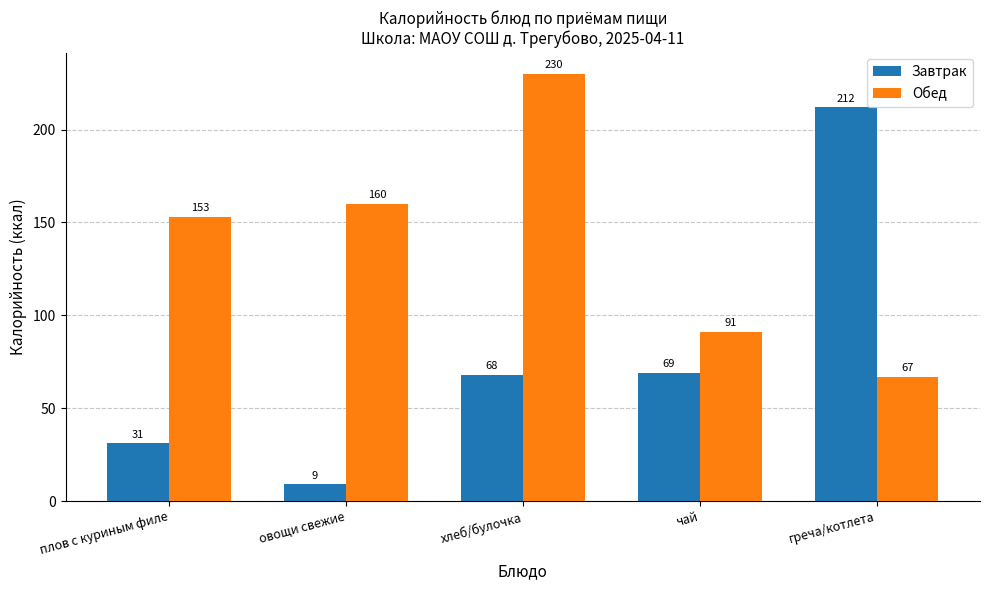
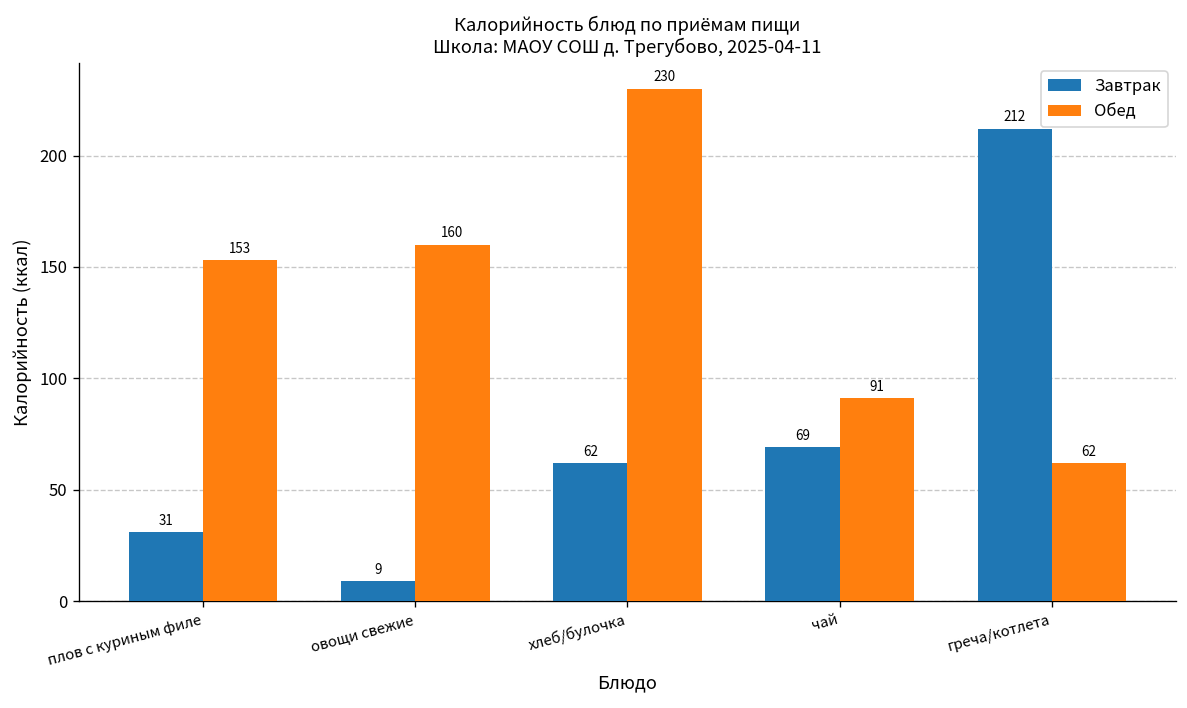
  {
    "Завтрак": {
      "плов с куриным филе": 31,
      "овощи свежие": 9,
-     "хлеб/булочка": 68,
+     "хлеб/булочка": 62,
      "чай": 69,
      "греча/котлета": 212
    },
    "Обед": {
      "плов с куриным филе": 153,
      "овощи свежие": 160,
      "хлеб/булочка": 230,
      "чай": 91,
-     "греча/котлета": 67
+     "греча/котлета": 62
    }
  }
